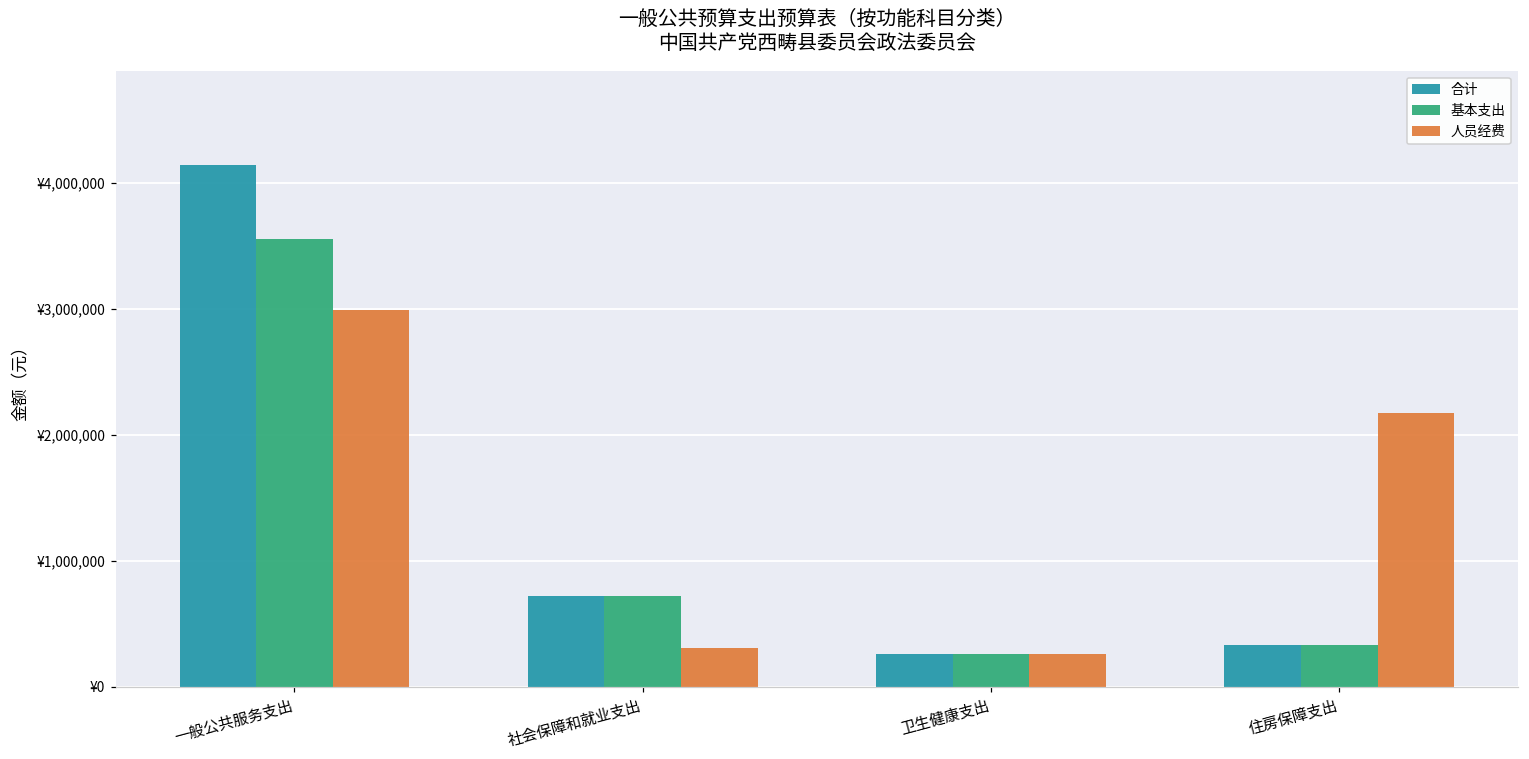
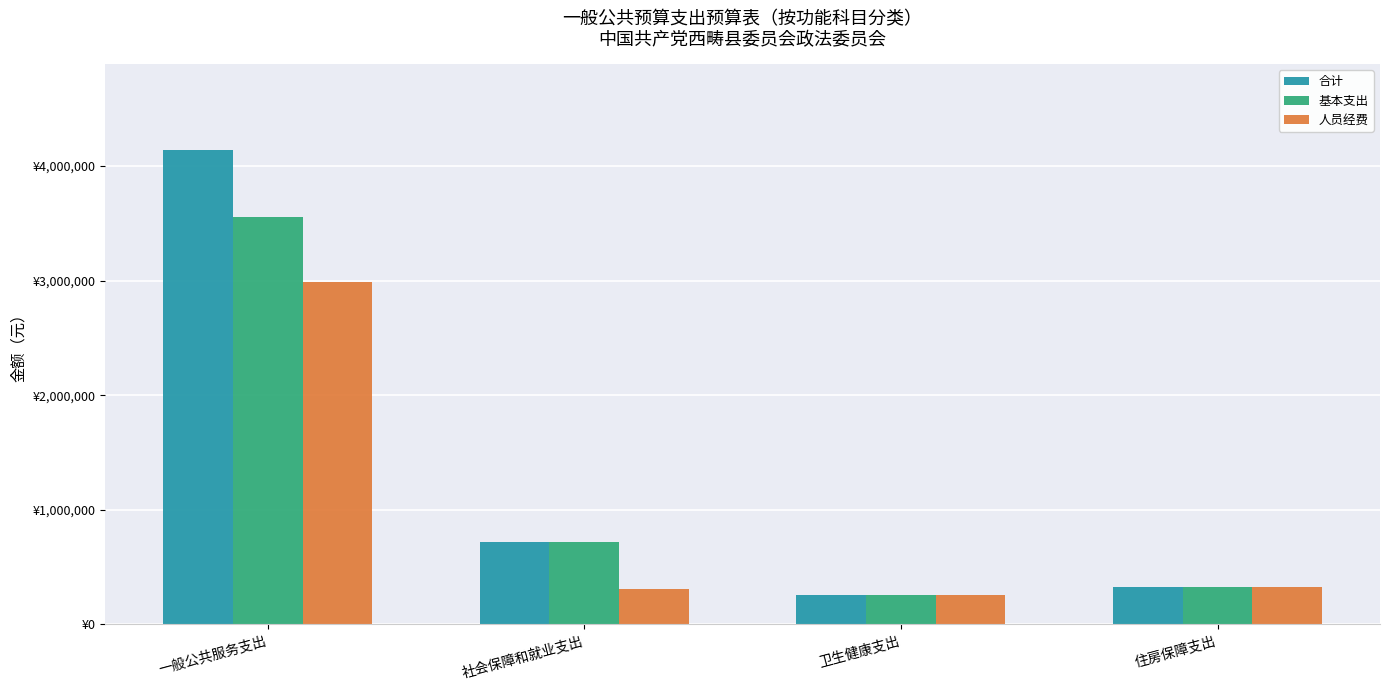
  {
    "人员经费": {
      "一般公共服务支出": "¥2,990,000",
      "社会保障和就业支出": "¥310,000",
      "卫生健康支出": "¥260,000",
-     "住房保障支出": "¥2,170,000"
+     "住房保障支出": "¥330,000"
    }
  }
